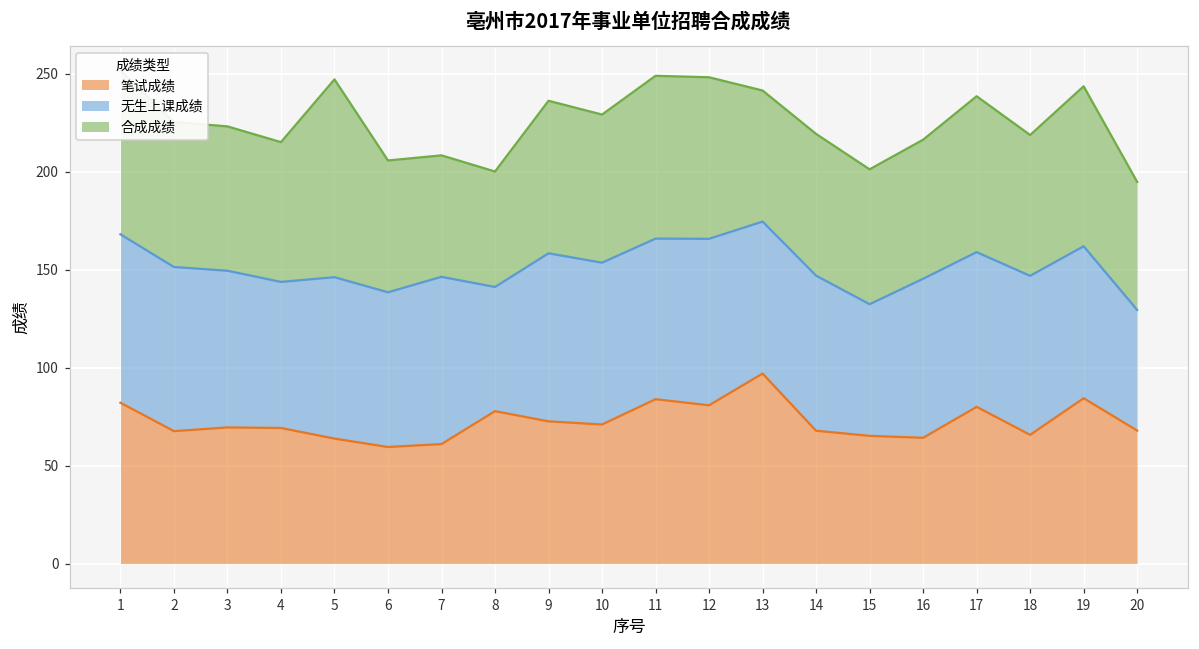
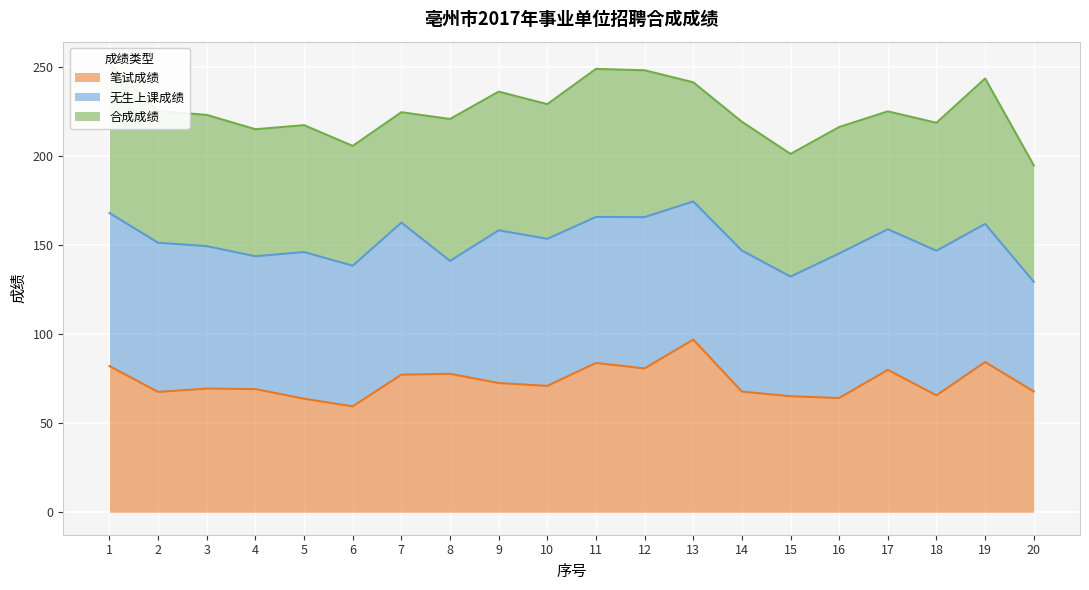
  {
    "笔试成绩": {
      "1": 82,
      "2": 68,
      "3": 70,
      "4": 69,
      "5": 64,
      "6": 60,
-     "7": 61,
+     "7": 77,
      "8": 78,
      "9": 73,
      "10": 71,
      "11": 84,
      "12": 81,
      "13": 97,
      "14": 68,
      "15": 65,
      "16": 64,
      "17": 80,
      "18": 66,
      "19": 84,
      "20": 68
    },
    "无生上课成绩": {
      "1": 86,
      "2": 84,
      "3": 80,
      "4": 75,
      "5": 82,
      "6": 79,
      "7": 85,
      "8": 63,
      "9": 86,
      "10": 83,
      "11": 82,
      "12": 85,
      "13": 78,
      "14": 79,
      "15": 67,
      "16": 81,
      "17": 79,
      "18": 81,
      "19": 78,
      "20": 62
    },
    "合成成绩": {
      "3": 74,
      "4": 71,
-     "5": 101,
+     "5": 71,
      "6": 67,
      "7": 62,
-     "8": 59,
+     "8": 80,
      "9": 78,
      "10": 76,
      "11": 83,
      "12": 82,
      "13": 67,
      "14": 72,
      "15": 69,
      "16": 71,
-     "17": 80,
+     "17": 66,
      "18": 72,
      "19": 82,
      "20": 65
    }
  }
